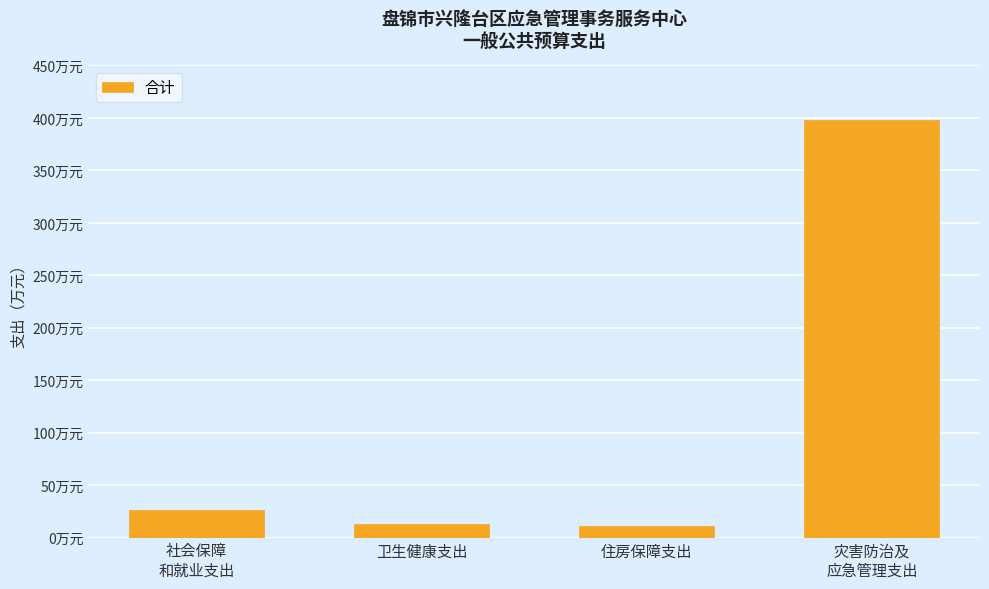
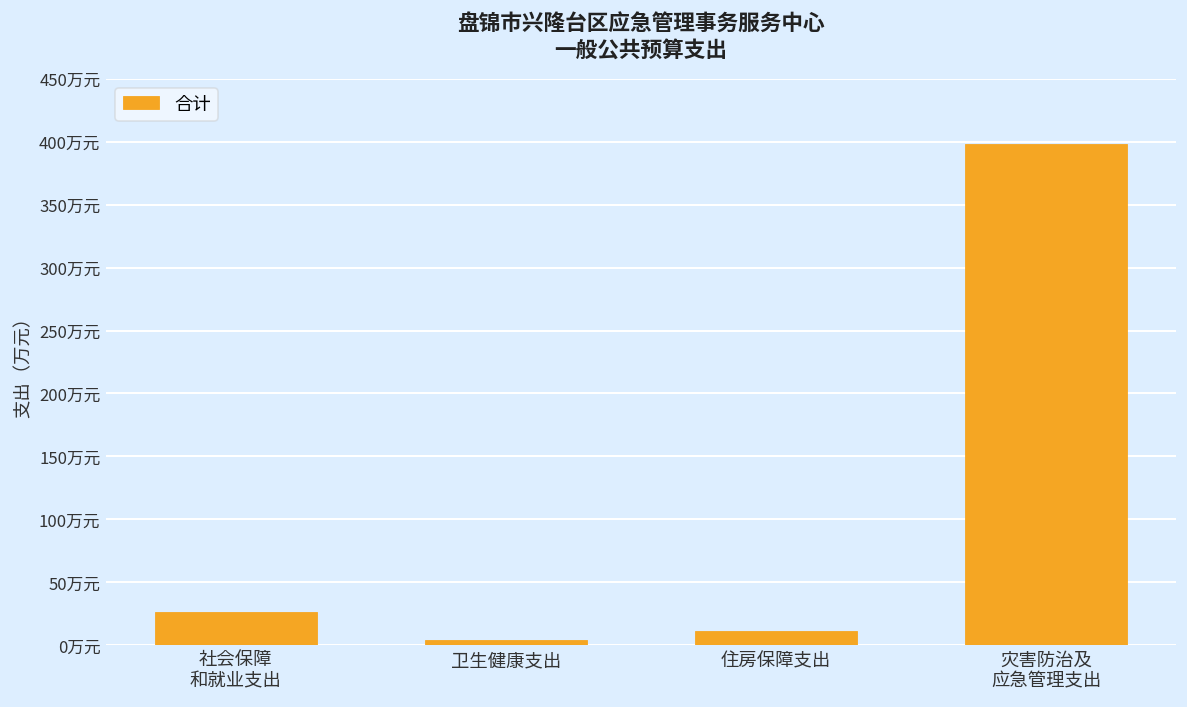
  {
    "社会保障 和就业支出": "27万元",
-   "卫生健康支出": "13万元",
+   "卫生健康支出": "4万元",
    "住房保障支出": "11万元",
    "灾害防治及 应急管理支出": "398万元"
  }
